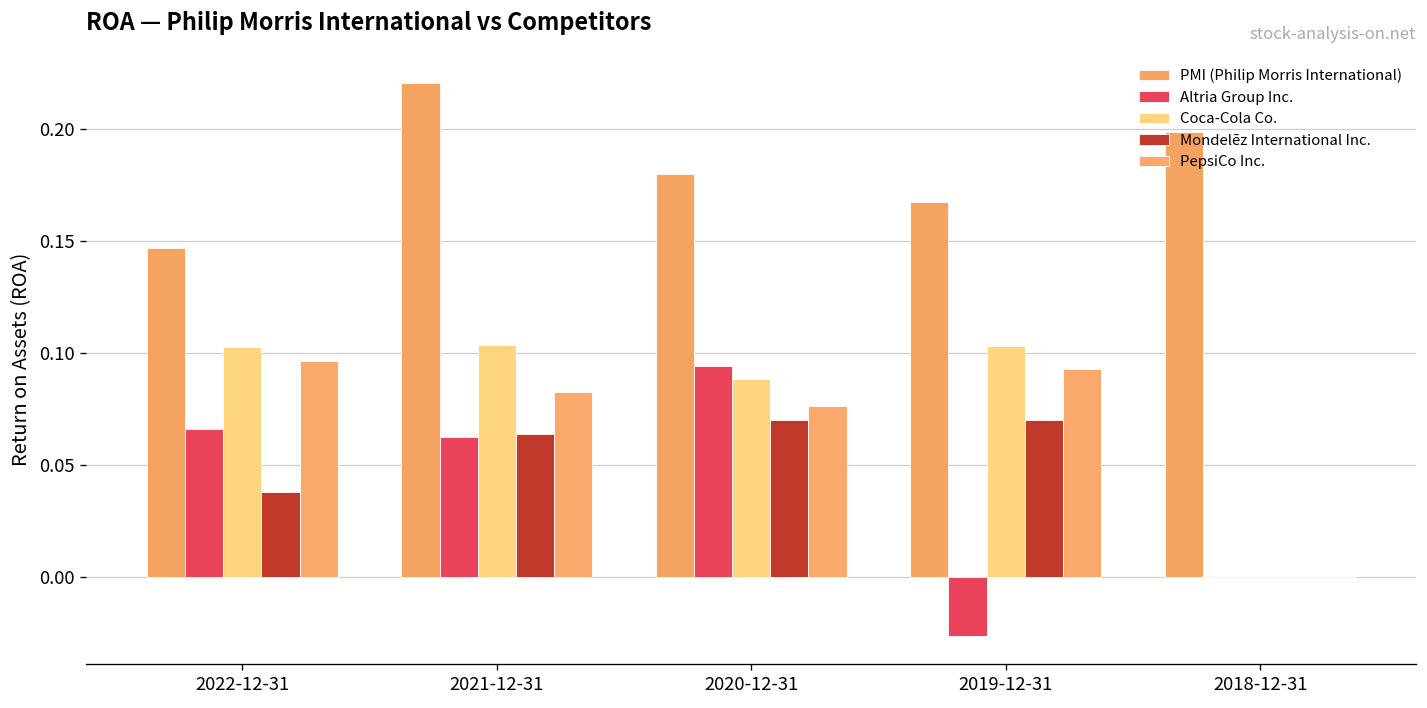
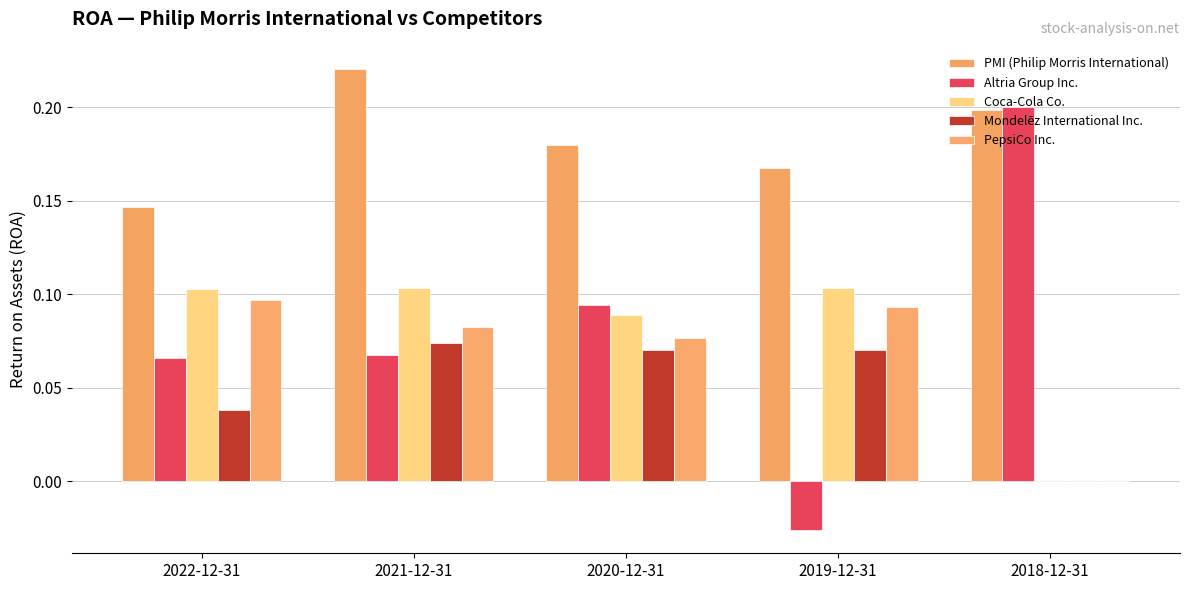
  {
    "Altria Group Inc.": {
      "2022-12-31": 0.066,
-     "2021-12-31": 0.063,
+     "2021-12-31": 0.068,
      "2020-12-31": 0.094,
      "2019-12-31": -0.026,
-     "2018-12-31": 0.0
+     "2018-12-31": 0.2
    },
    "Mondelēz International Inc.": {
      "2022-12-31": 0.038,
-     "2021-12-31": 0.064,
+     "2021-12-31": 0.074,
      "2020-12-31": 0.070,
      "2019-12-31": 0.070,
      "2018-12-31": 0.000
    }
  }
